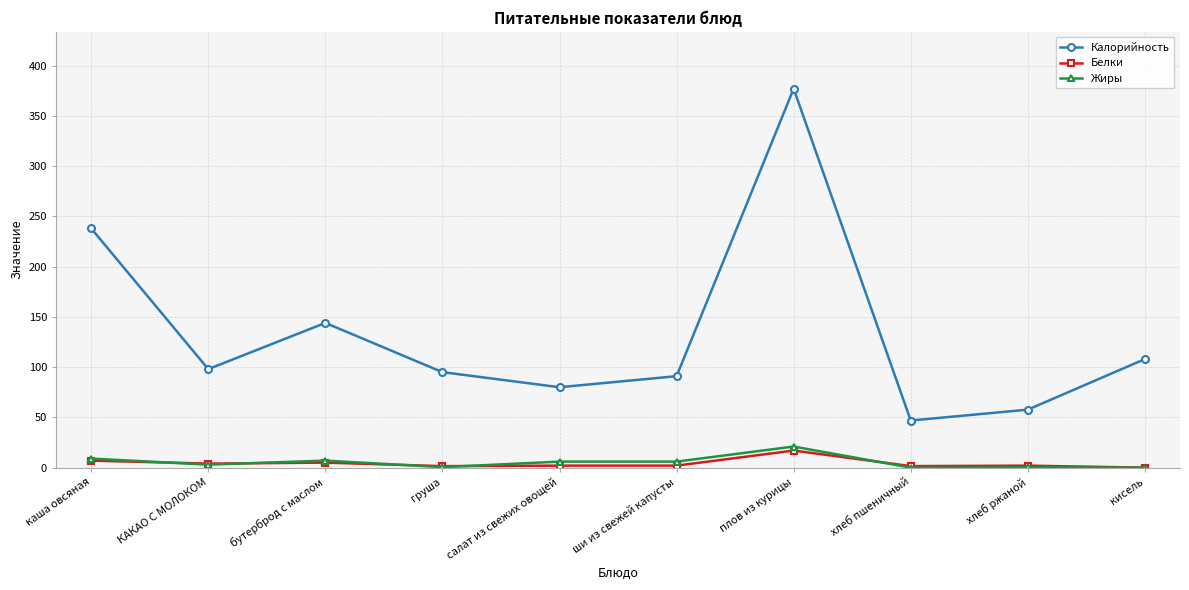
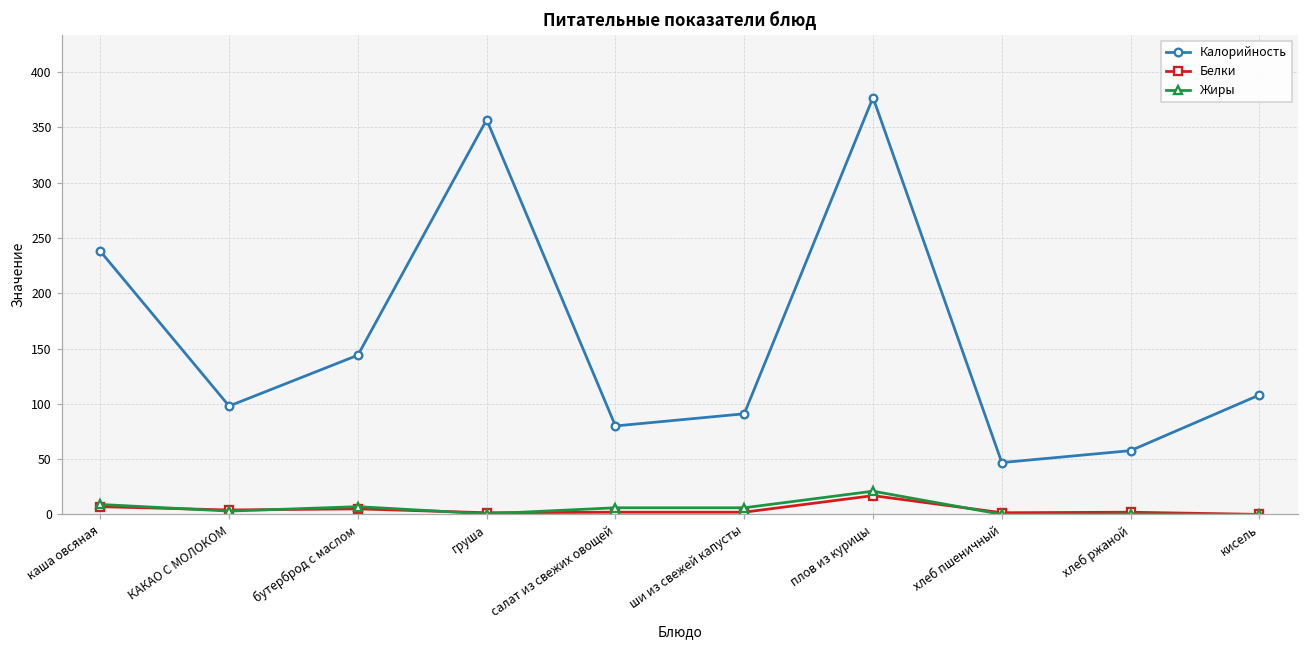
  {
    "Калорийность": {
      "каша овсяная": 238,
      "КАКАО С МОЛОКОМ": 98,
      "бутерброд с маслом": 144,
-     "груша": 95,
+     "груша": 357,
      "салат из свежих овощей": 80,
      "ши из свежей капусты": 91,
      "плов из курицы": 377,
      "хлеб пшеничный": 47,
      "хлеб ржаной": 58,
      "кисель": 108
    },
    "Белки": {
      "салат из свежих овощей": 2,
      "ши из свежей капусты": 2,
      "плов из курицы": 17
    },
    "Жиры": {
      "салат из свежих овощей": 6,
      "ши из свежей капусты": 6,
      "плов из курицы": 21
    }
  }
